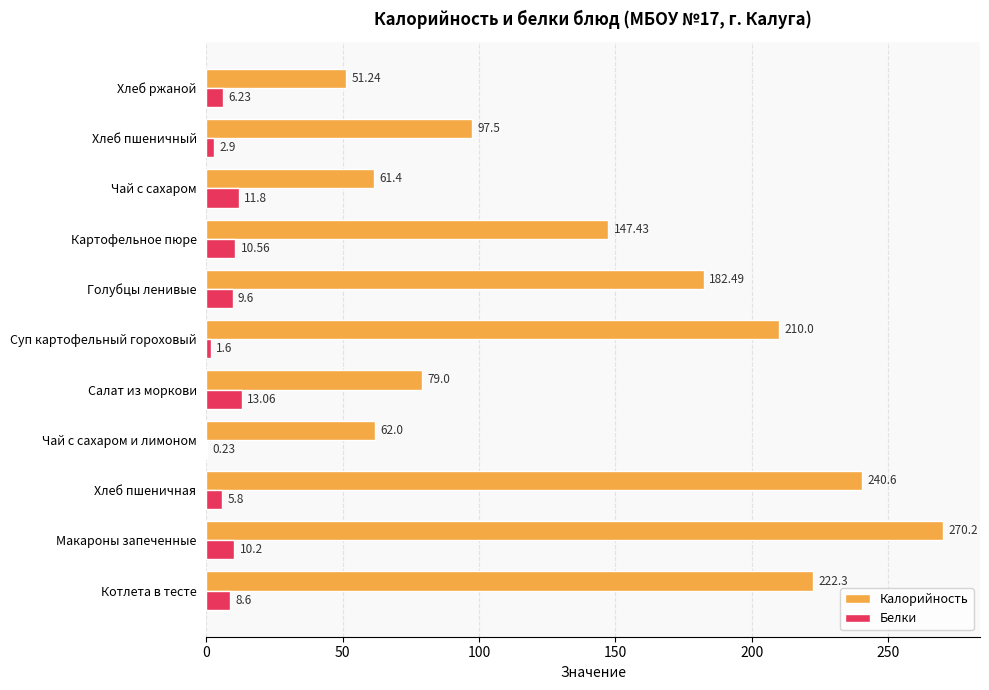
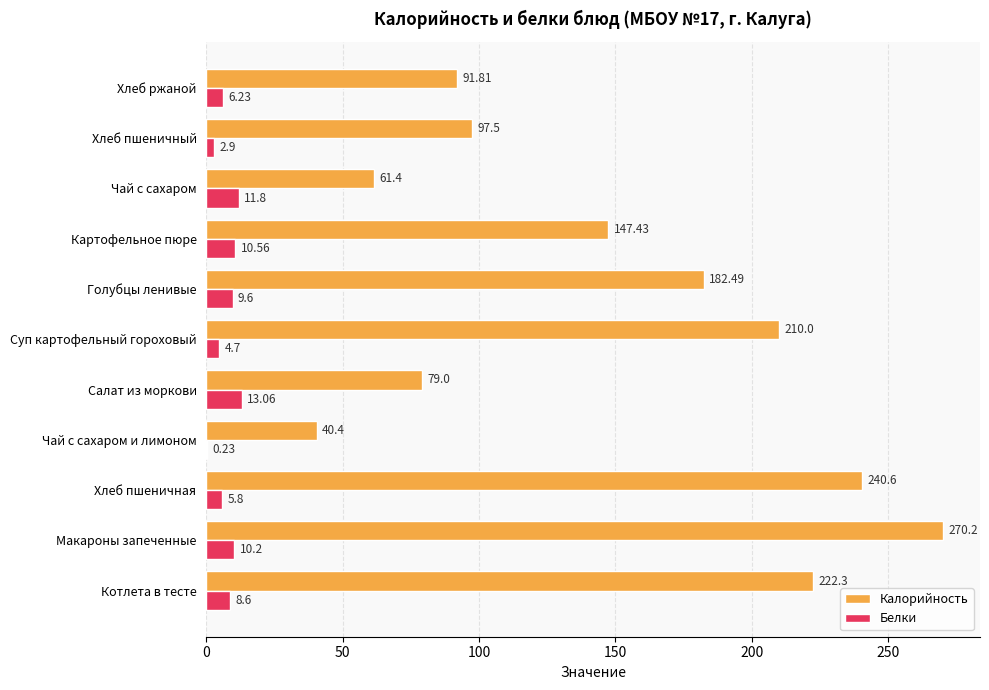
  {
    "Калорийность": {
-     "Хлеб ржаной": 51.24,
+     "Хлеб ржаной": 91.81,
      "Хлеб пшеничный": 97.5,
      "Чай с сахаром": 61.4,
      "Картофельное пюре": 147.43,
      "Голубцы ленивые": 182.49,
      "Суп картофельный гороховый": 210.0,
      "Салат из моркови": 79.0,
-     "Чай с сахаром и лимоном": 62.0,
+     "Чай с сахаром и лимоном": 40.4,
      "Хлеб пшеничная": 240.6,
      "Макароны запеченные": 270.2,
      "Котлета в тесте": 222.3
    },
    "Белки": {
      "Хлеб ржаной": 6.23,
      "Хлеб пшеничный": 2.9,
      "Чай с сахаром": 11.8,
      "Картофельное пюре": 10.56,
      "Голубцы ленивые": 9.6,
-     "Суп картофельный гороховый": 1.6,
+     "Суп картофельный гороховый": 4.7,
      "Салат из моркови": 13.06,
      "Чай с сахаром и лимоном": 0.23,
      "Хлеб пшеничная": 5.8,
      "Макароны запеченные": 10.2,
      "Котлета в тесте": 8.6
    }
  }
